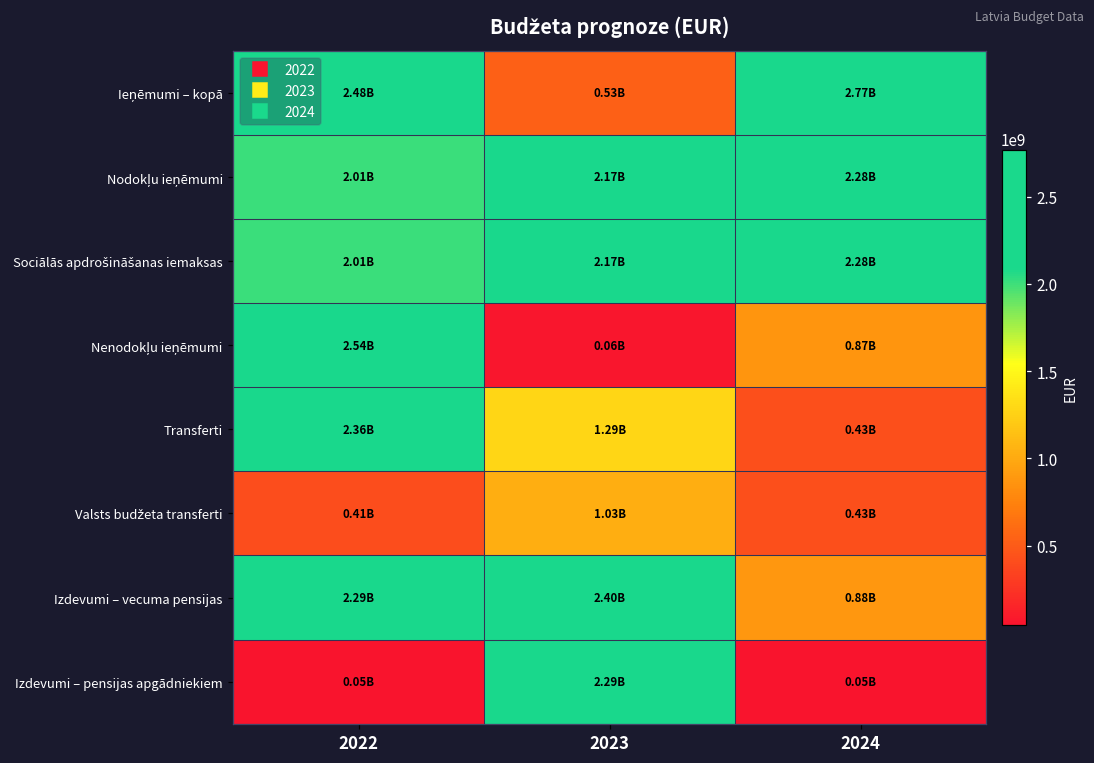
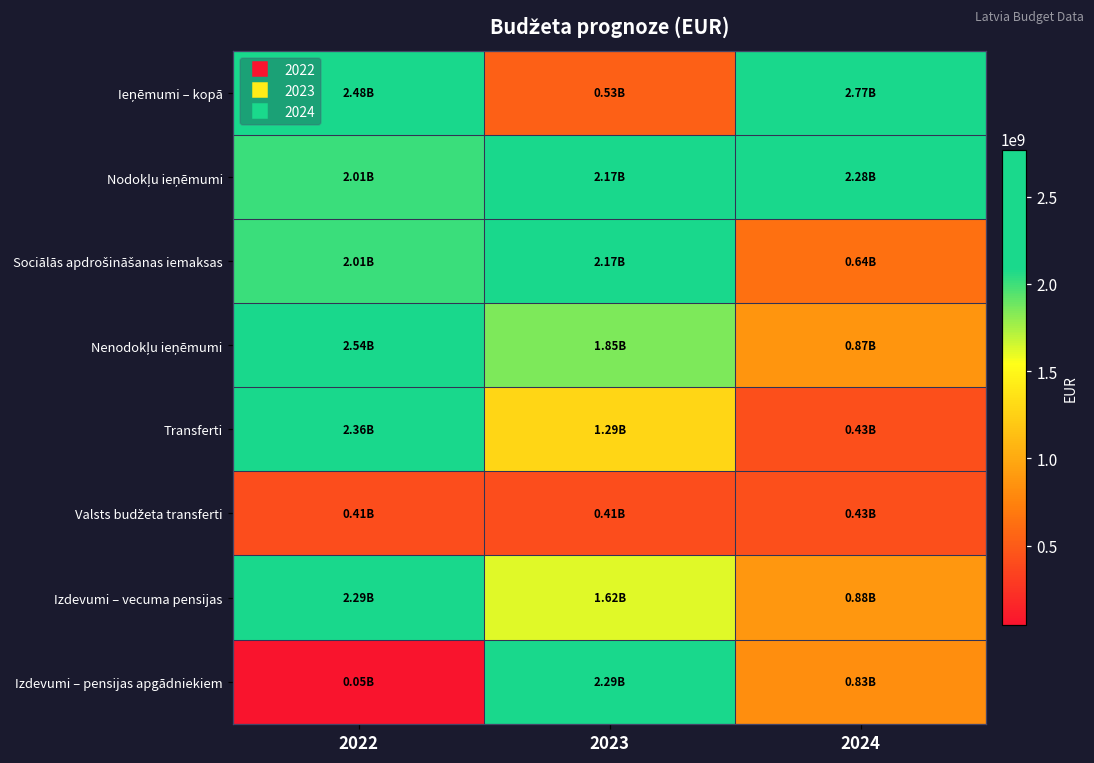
  {
    "Ieņēmumi – kopā": {
      "2022": "2.48B",
      "2023": "0.53B",
      "2024": "2.77B"
    },
    "Nodokļu ieņēmumi": {
      "2022": "2.01B",
      "2023": "2.17B",
      "2024": "2.28B"
    },
    "Sociālās apdrošināšanas iemaksas": {
      "2022": "2.01B",
      "2023": "2.17B",
-     "2024": "2.28B"
+     "2024": "0.64B"
    },
    "Nenodokļu ieņēmumi": {
      "2022": "2.54B",
-     "2023": "0.06B",
+     "2023": "1.85B",
      "2024": "0.87B"
    },
    "Transferti": {
      "2022": "2.36B",
      "2023": "1.29B",
      "2024": "0.43B"
    },
    "Valsts budžeta transferti": {
      "2022": "0.41B",
-     "2023": "1.03B",
+     "2023": "0.41B",
      "2024": "0.43B"
    },
    "Izdevumi – vecuma pensijas": {
      "2022": "2.29B",
-     "2023": "2.40B",
+     "2023": "1.62B",
      "2024": "0.88B"
    },
    "Izdevumi – pensijas apgādniekiem": {
      "2022": "0.05B",
      "2023": "2.29B",
-     "2024": "0.05B"
+     "2024": "0.83B"
    }
  }
